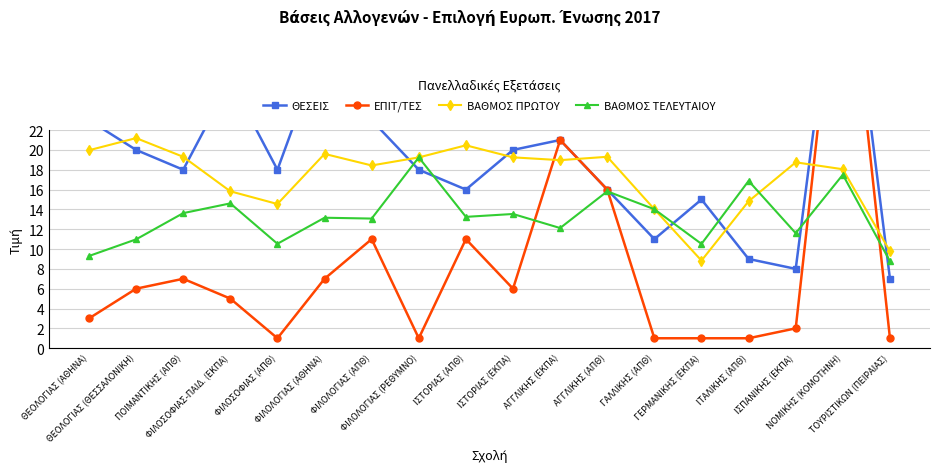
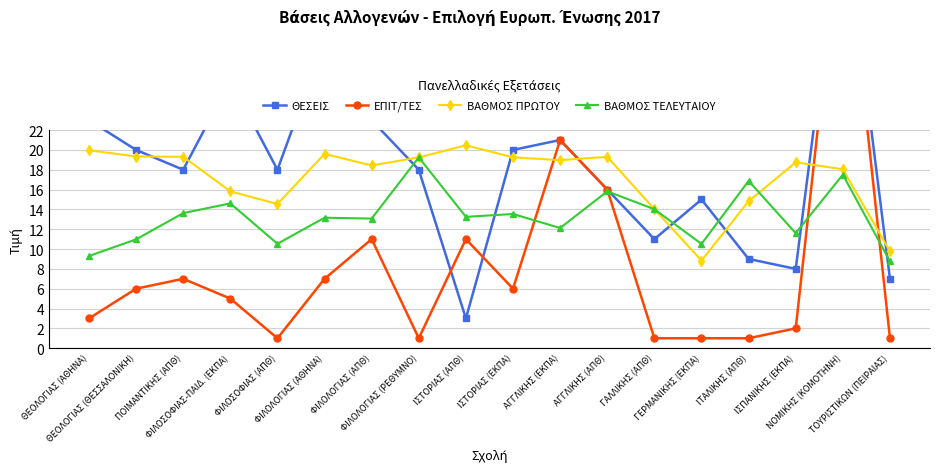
  {
    "ΘΕΣΕΙΣ": {
      "ΘΕΟΛΟΓΙΑΣ (ΘΕΣΣΑΛΟΝΙΚΗ)": 20,
      "ΠΟΙΜΑΝΤΙΚΗΣ (ΑΠΘ)": 18,
      "ΦΙΛΟΣΟΦΙΑΣ (ΑΠΘ)": 18,
      "ΦΙΛΟΛΟΓΙΑΣ (ΡΕΘΥΜΝΟ)": 18,
-     "ΙΣΤΟΡΙΑΣ (ΑΠΘ)": 16,
+     "ΙΣΤΟΡΙΑΣ (ΑΠΘ)": 3,
      "ΙΣΤΟΡΙΑΣ (ΕΚΠΑ)": 20,
      "ΓΑΛΛΙΚΗΣ (ΑΠΘ)": 11,
      "ΓΕΡΜΑΝΙΚΗΣ (ΕΚΠΑ)": 15,
      "ΙΤΑΛΙΚΗΣ (ΑΠΘ)": 9,
      "ΙΣΠΑΝΙΚΗΣ (ΕΚΠΑ)": 8,
      "ΤΟΥΡΙΣΤΙΚΩΝ (ΠΕΙΡΑΙΑΣ)": 7
    },
    "ΕΠΙΤ/ΤΕΣ": {
      "ΘΕΟΛΟΓΙΑΣ (ΑΘΗΝΑ)": 3,
      "ΘΕΟΛΟΓΙΑΣ (ΘΕΣΣΑΛΟΝΙΚΗ)": 6,
      "ΠΟΙΜΑΝΤΙΚΗΣ (ΑΠΘ)": 7,
      "ΦΙΛΟΣΟΦΙΑΣ-ΠΑΙΔ. (ΕΚΠΑ)": 5,
      "ΦΙΛΟΣΟΦΙΑΣ (ΑΠΘ)": 1,
      "ΦΙΛΟΛΟΓΙΑΣ (ΑΘΗΝΑ)": 7,
      "ΦΙΛΟΛΟΓΙΑΣ (ΑΠΘ)": 11,
      "ΦΙΛΟΛΟΓΙΑΣ (ΡΕΘΥΜΝΟ)": 1,
      "ΙΣΤΟΡΙΑΣ (ΑΠΘ)": 11,
      "ΙΣΤΟΡΙΑΣ (ΕΚΠΑ)": 6,
      "ΓΑΛΛΙΚΗΣ (ΑΠΘ)": 1,
      "ΓΕΡΜΑΝΙΚΗΣ (ΕΚΠΑ)": 1,
      "ΙΤΑΛΙΚΗΣ (ΑΠΘ)": 1,
      "ΙΣΠΑΝΙΚΗΣ (ΕΚΠΑ)": 2,
      "ΤΟΥΡΙΣΤΙΚΩΝ (ΠΕΙΡΑΙΑΣ)": 1
    },
    "ΒΑΘΜΟΣ ΠΡΩΤΟΥ": {
      "ΘΕΟΛΟΓΙΑΣ (ΑΘΗΝΑ)": 20,
-     "ΘΕΟΛΟΓΙΑΣ (ΘΕΣΣΑΛΟΝΙΚΗ)": 21,
+     "ΘΕΟΛΟΓΙΑΣ (ΘΕΣΣΑΛΟΝΙΚΗ)": 19,
      "ΠΟΙΜΑΝΤΙΚΗΣ (ΑΠΘ)": 19,
      "ΦΙΛΟΣΟΦΙΑΣ-ΠΑΙΔ. (ΕΚΠΑ)": 16,
      "ΦΙΛΟΣΟΦΙΑΣ (ΑΠΘ)": 15,
      "ΦΙΛΟΛΟΓΙΑΣ (ΑΘΗΝΑ)": 20,
      "ΦΙΛΟΛΟΓΙΑΣ (ΑΠΘ)": 18,
      "ΙΣΤΟΡΙΑΣ (ΑΠΘ)": 20,
      "ΙΣΤΟΡΙΑΣ (ΕΚΠΑ)": 19,
      "ΑΓΓΛΙΚΗΣ (ΕΚΠΑ)": 19,
      "ΑΓΓΛΙΚΗΣ (ΑΠΘ)": 19,
      "ΓΕΡΜΑΝΙΚΗΣ (ΕΚΠΑ)": 9,
      "ΙΤΑΛΙΚΗΣ (ΑΠΘ)": 15,
      "ΙΣΠΑΝΙΚΗΣ (ΕΚΠΑ)": 19,
      "ΝΟΜΙΚΗΣ (ΚΟΜΟΤΗΝΗ)": 18,
      "ΤΟΥΡΙΣΤΙΚΩΝ (ΠΕΙΡΑΙΑΣ)": 10
    },
    "ΒΑΘΜΟΣ ΤΕΛΕΥΤΑΙΟΥ": {
      "ΘΕΟΛΟΓΙΑΣ (ΑΘΗΝΑ)": 9,
      "ΘΕΟΛΟΓΙΑΣ (ΘΕΣΣΑΛΟΝΙΚΗ)": 11,
      "ΠΟΙΜΑΝΤΙΚΗΣ (ΑΠΘ)": 14,
      "ΦΙΛΟΣΟΦΙΑΣ-ΠΑΙΔ. (ΕΚΠΑ)": 15,
      "ΦΙΛΟΣΟΦΙΑΣ (ΑΠΘ)": 11,
      "ΦΙΛΟΛΟΓΙΑΣ (ΑΘΗΝΑ)": 13,
      "ΦΙΛΟΛΟΓΙΑΣ (ΑΠΘ)": 13,
      "ΙΣΤΟΡΙΑΣ (ΑΠΘ)": 13,
      "ΙΣΤΟΡΙΑΣ (ΕΚΠΑ)": 14,
      "ΑΓΓΛΙΚΗΣ (ΕΚΠΑ)": 12,
      "ΓΕΡΜΑΝΙΚΗΣ (ΕΚΠΑ)": 11,
      "ΙΤΑΛΙΚΗΣ (ΑΠΘ)": 17,
      "ΙΣΠΑΝΙΚΗΣ (ΕΚΠΑ)": 12,
      "ΝΟΜΙΚΗΣ (ΚΟΜΟΤΗΝΗ)": 18,
      "ΤΟΥΡΙΣΤΙΚΩΝ (ΠΕΙΡΑΙΑΣ)": 9
    }
  }
